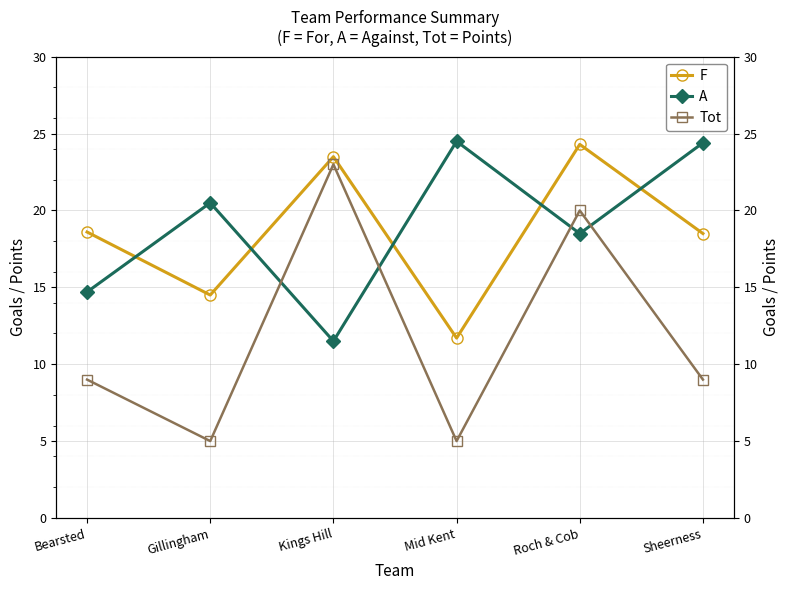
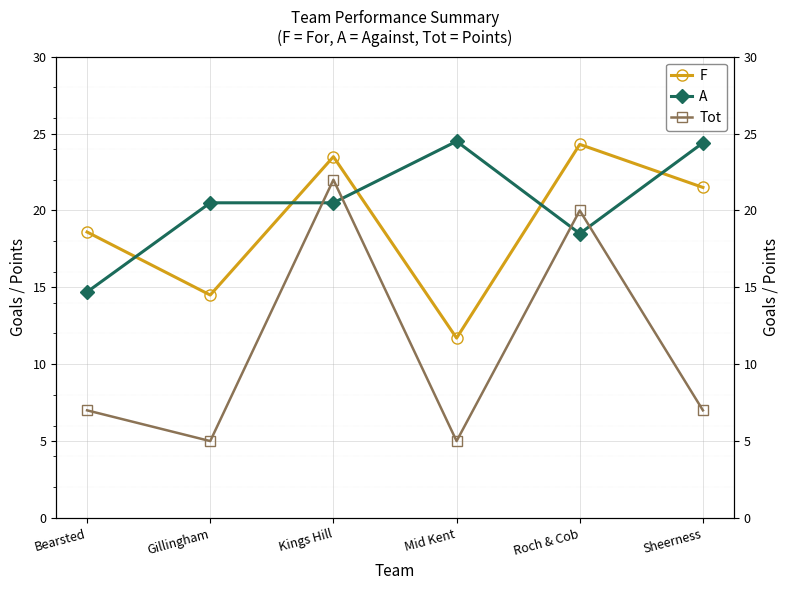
  {
    "F": {
      "Bearsted": 18.6,
      "Gillingham": 14.5,
      "Kings Hill": 23.5,
      "Mid Kent": 11.7,
      "Roch & Cob": 24.3,
-     "Sheerness": 18.5
+     "Sheerness": 21.5
    },
    "A": {
      "Bearsted": 14.7,
      "Gillingham": 20.5,
-     "Kings Hill": 11.5,
+     "Kings Hill": 20.5,
      "Mid Kent": 24.5,
      "Roch & Cob": 18.5,
      "Sheerness": 24.4
    },
    "Tot": {
-     "Bearsted": 9,
+     "Bearsted": 7,
      "Gillingham": 5,
-     "Kings Hill": 23,
+     "Kings Hill": 22,
      "Mid Kent": 5,
      "Roch & Cob": 20,
-     "Sheerness": 9
+     "Sheerness": 7
    }
  }
